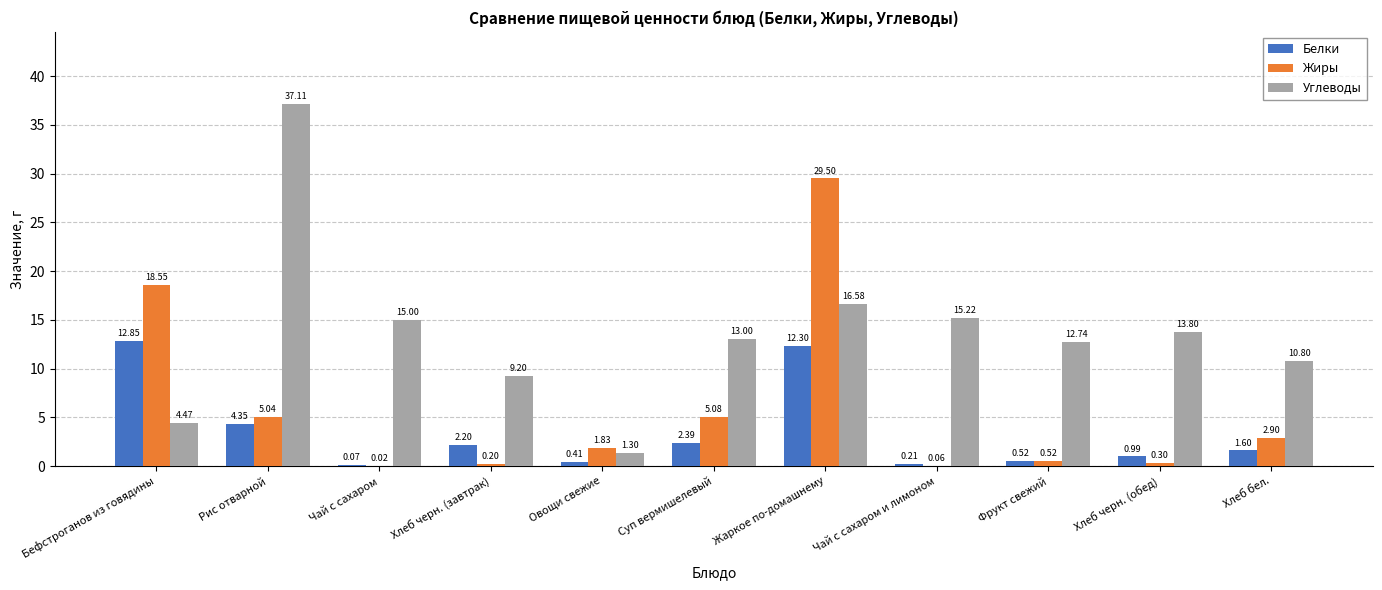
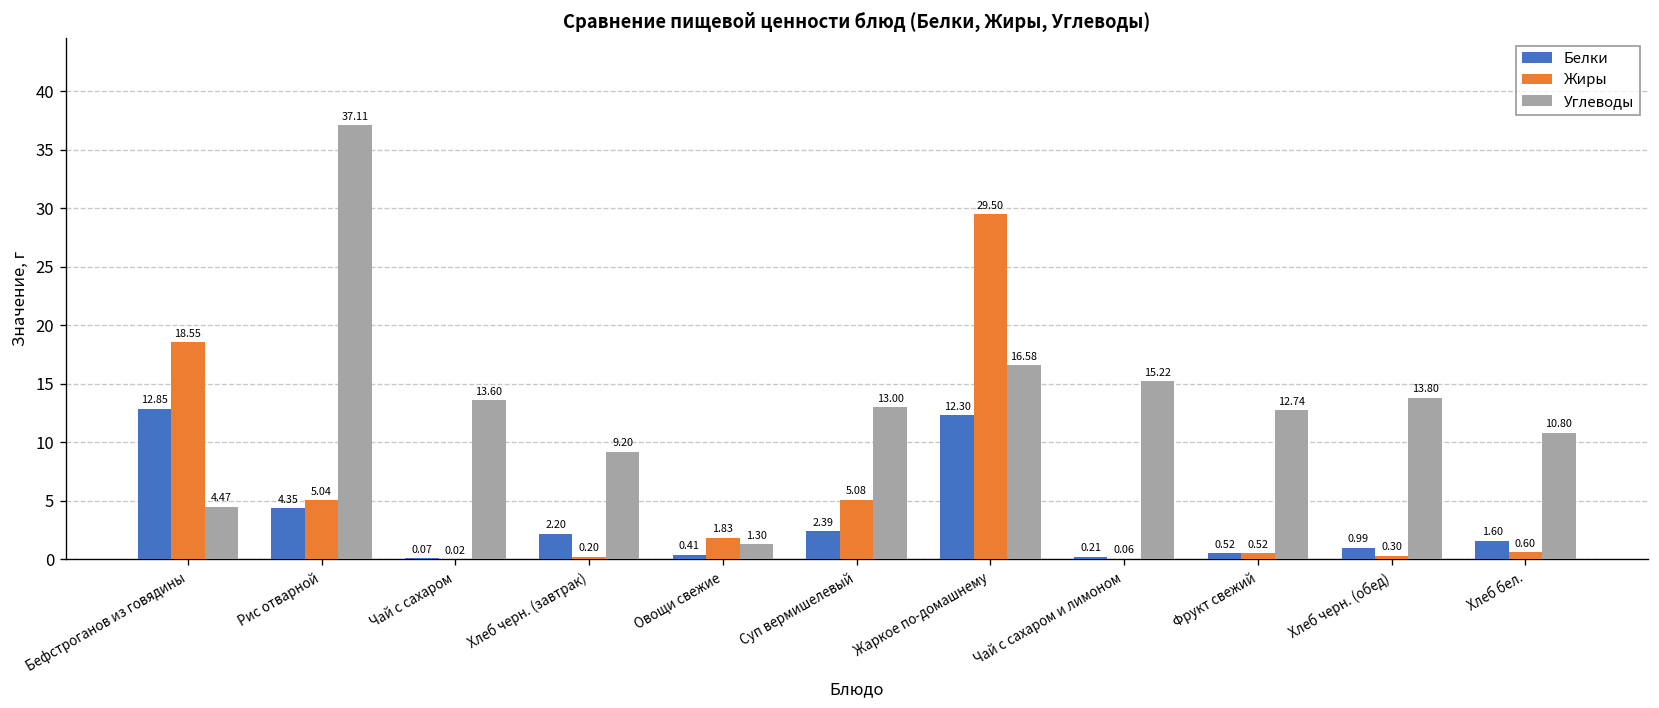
  {
    "Белки": {
      "Бефстроганов из говядины": 12.85,
      "Рис отварной": 4.35,
      "Чай с сахаром": 0.07,
      "Хлеб черн. (завтрак)": 2.20,
      "Овощи свежие": 0.41,
      "Суп вермишелевый": 2.39,
      "Жаркое по-домашнему": 12.30,
      "Чай с сахаром и лимоном": 0.21,
      "Фрукт свежий": 0.52,
      "Хлеб черн. (обед)": 0.99,
      "Хлеб бел.": 1.60
    },
    "Жиры": {
      "Бефстроганов из говядины": 18.55,
      "Рис отварной": 5.04,
      "Чай с сахаром": 0.02,
      "Хлеб черн. (завтрак)": 0.20,
      "Овощи свежие": 1.83,
      "Суп вермишелевый": 5.08,
      "Жаркое по-домашнему": 29.50,
      "Чай с сахаром и лимоном": 0.06,
      "Фрукт свежий": 0.52,
      "Хлеб черн. (обед)": 0.30,
-     "Хлеб бел.": 2.90
+     "Хлеб бел.": 0.60
    },
    "Углеводы": {
      "Бефстроганов из говядины": 4.47,
      "Рис отварной": 37.11,
-     "Чай с сахаром": 15.00,
+     "Чай с сахаром": 13.60,
      "Хлеб черн. (завтрак)": 9.20,
      "Овощи свежие": 1.30,
      "Суп вермишелевый": 13.00,
      "Жаркое по-домашнему": 16.58,
      "Чай с сахаром и лимоном": 15.22,
      "Фрукт свежий": 12.74,
      "Хлеб черн. (обед)": 13.80,
      "Хлеб бел.": 10.80
    }
  }
